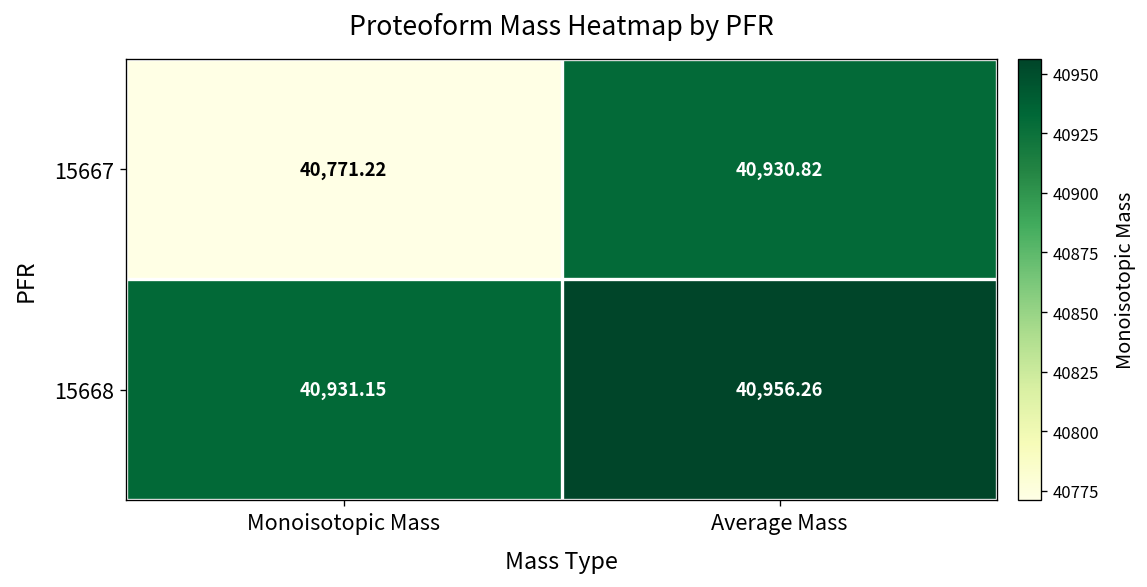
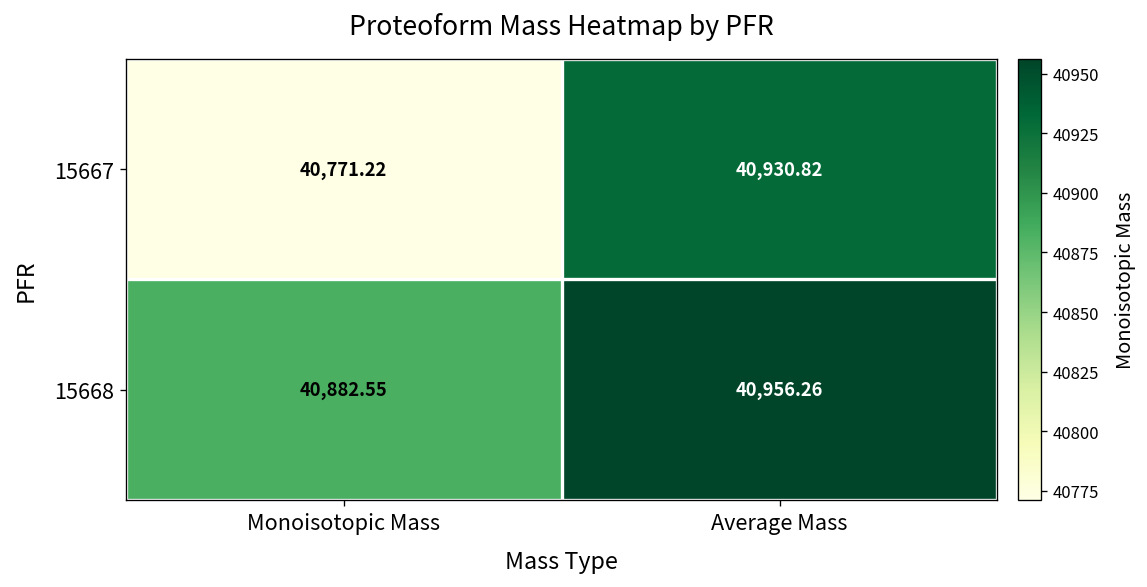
  {
    "15667": {
      "Monoisotopic Mass": "40,771.22",
      "Average Mass": "40,930.82"
    },
    "15668": {
-     "Monoisotopic Mass": "40,931.15",
+     "Monoisotopic Mass": "40,882.55",
      "Average Mass": "40,956.26"
    }
  }
